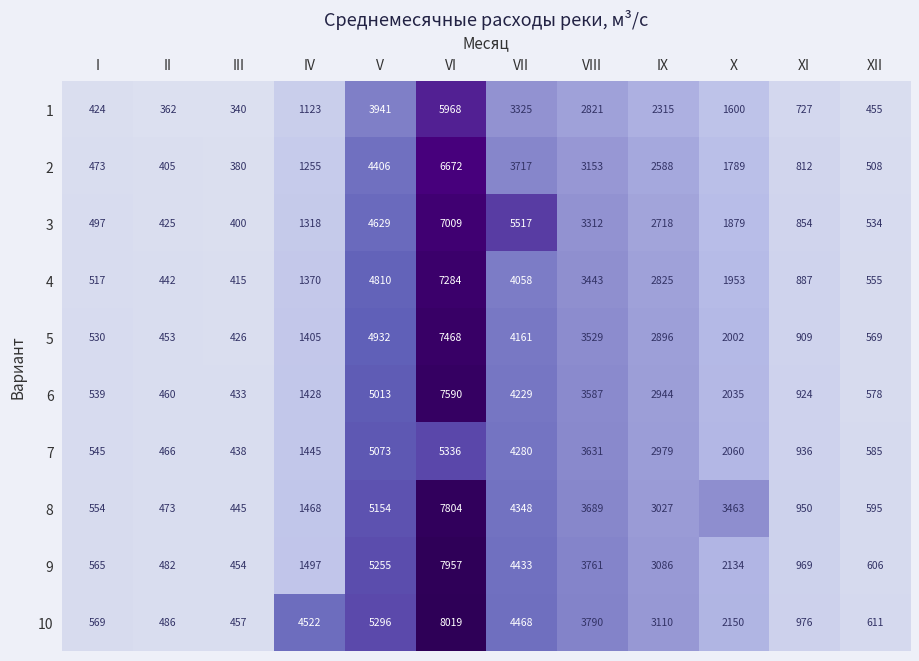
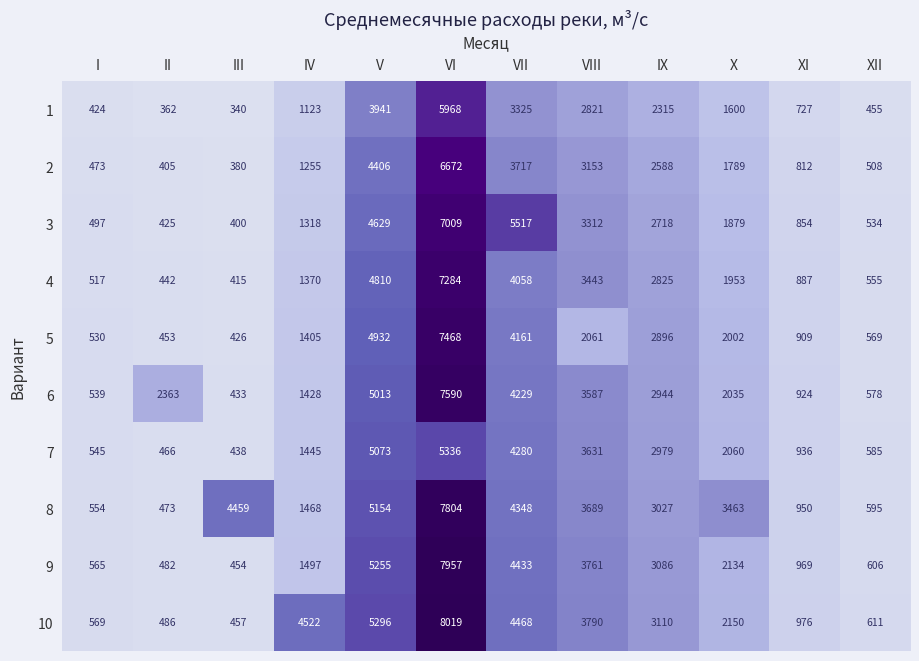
  {
    "1": {
      "I": 424,
      "II": 362,
      "III": 340,
      "IV": 1123,
      "V": 3941,
      "VI": 5968,
      "VII": 3325,
      "VIII": 2821,
      "IX": 2315,
      "X": 1600,
      "XI": 727,
      "XII": 455
    },
    "2": {
      "I": 473,
      "II": 405,
      "III": 380,
      "IV": 1255,
      "V": 4406,
      "VI": 6672,
      "VII": 3717,
      "VIII": 3153,
      "IX": 2588,
      "X": 1789,
      "XI": 812,
      "XII": 508
    },
    "3": {
      "I": 497,
      "II": 425,
      "III": 400,
      "IV": 1318,
      "V": 4629,
      "VI": 7009,
      "VII": 5517,
      "VIII": 3312,
      "IX": 2718,
      "X": 1879,
      "XI": 854,
      "XII": 534
    },
    "4": {
      "I": 517,
      "II": 442,
      "III": 415,
      "IV": 1370,
      "V": 4810,
      "VI": 7284,
      "VII": 4058,
      "VIII": 3443,
      "IX": 2825,
      "X": 1953,
      "XI": 887,
      "XII": 555
    },
    "5": {
      "I": 530,
      "II": 453,
      "III": 426,
      "IV": 1405,
      "V": 4932,
      "VI": 7468,
      "VII": 4161,
-     "VIII": 3529,
+     "VIII": 2061,
      "IX": 2896,
      "X": 2002,
      "XI": 909,
      "XII": 569
    },
    "6": {
      "I": 539,
-     "II": 460,
+     "II": 2363,
      "III": 433,
      "IV": 1428,
      "V": 5013,
      "VI": 7590,
      "VII": 4229,
      "VIII": 3587,
      "IX": 2944,
      "X": 2035,
      "XI": 924,
      "XII": 578
    },
    "7": {
      "I": 545,
      "II": 466,
      "III": 438,
      "IV": 1445,
      "V": 5073,
      "VI": 5336,
      "VII": 4280,
      "VIII": 3631,
      "IX": 2979,
      "X": 2060,
      "XI": 936,
      "XII": 585
    },
    "8": {
      "I": 554,
      "II": 473,
-     "III": 445,
+     "III": 4459,
      "IV": 1468,
      "V": 5154,
      "VI": 7804,
      "VII": 4348,
      "VIII": 3689,
      "IX": 3027,
      "X": 3463,
      "XI": 950,
      "XII": 595
    },
    "9": {
      "I": 565,
      "II": 482,
      "III": 454,
      "IV": 1497,
      "V": 5255,
      "VI": 7957,
      "VII": 4433,
      "VIII": 3761,
      "IX": 3086,
      "X": 2134,
      "XI": 969,
      "XII": 606
    },
    "10": {
      "I": 569,
      "II": 486,
      "III": 457,
      "IV": 4522,
      "V": 5296,
      "VI": 8019,
      "VII": 4468,
      "VIII": 3790,
      "IX": 3110,
      "X": 2150,
      "XI": 976,
      "XII": 611
    }
  }
